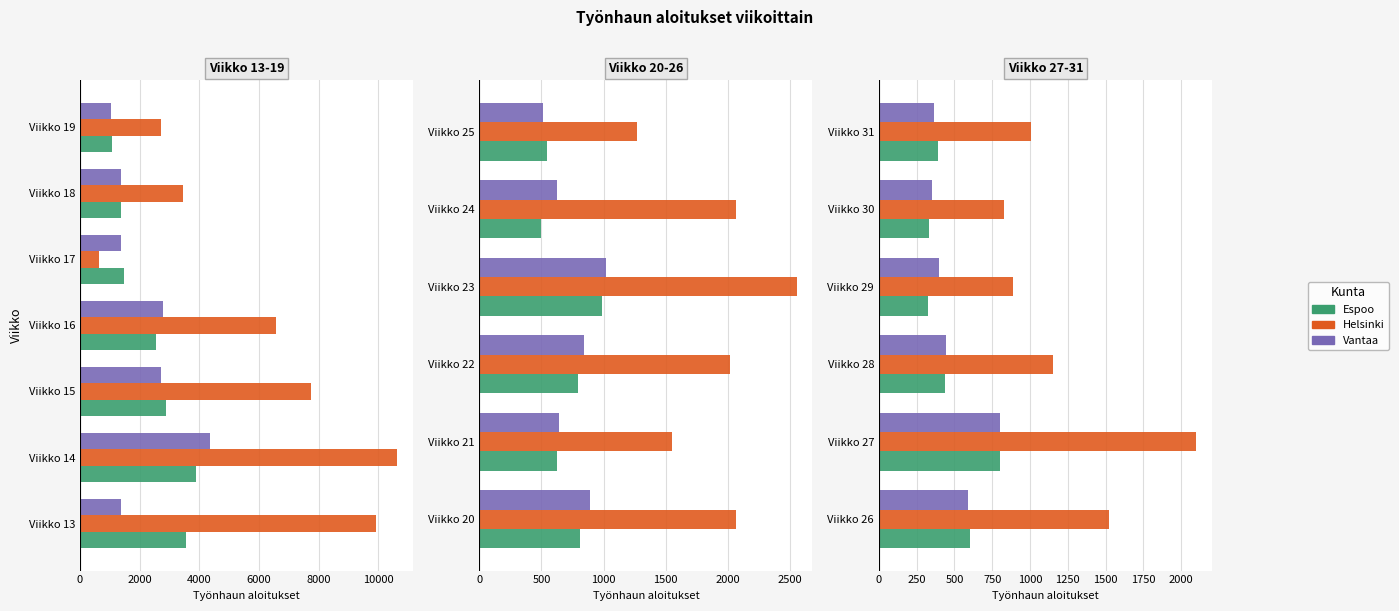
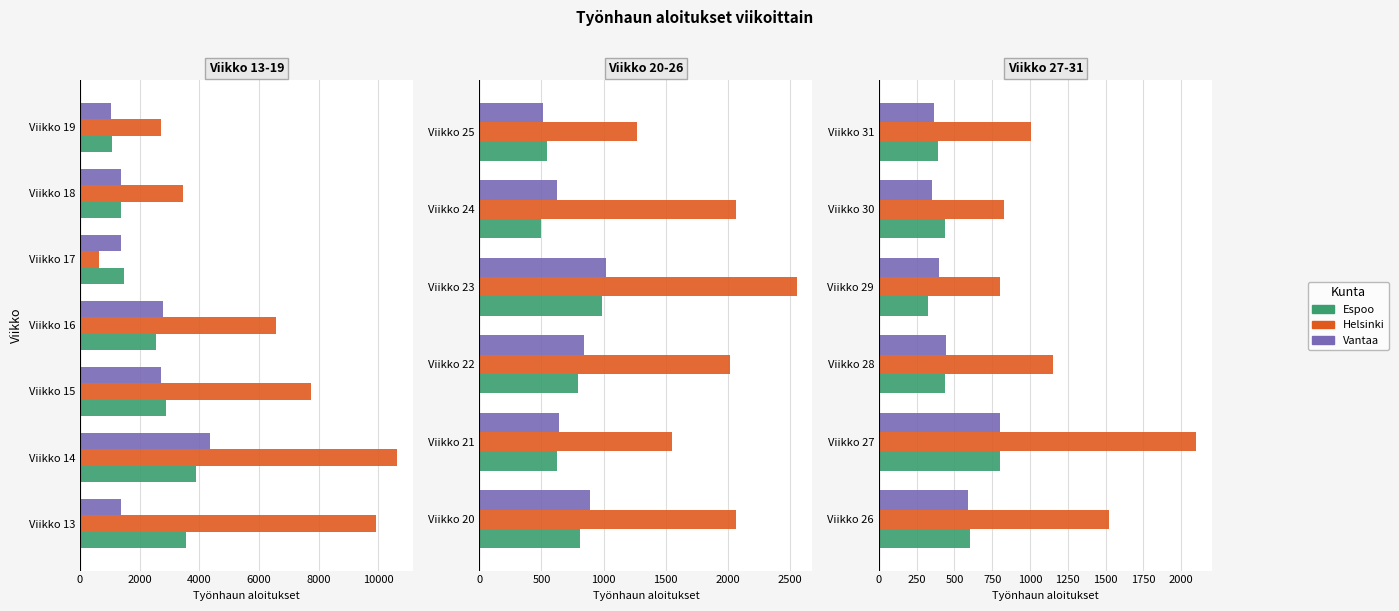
  {
    "Viikko 13-19": {
      "Espoo": {
        "Viikko 19": 1100,
        "Viikko 18": 1400,
        "Viikko 17": 1500,
        "Viikko 16": 2600,
        "Viikko 15": 2900,
        "Viikko 14": 3900,
        "Viikko 13": 3500
      },
      "Helsinki": {
        "Viikko 19": 2700,
        "Viikko 18": 3400,
        "Viikko 17": 600,
        "Viikko 16": 6600,
        "Viikko 15": 7700,
        "Viikko 14": 10600,
        "Viikko 13": 9900
      },
      "Vantaa": {
        "Viikko 19": 1000,
        "Viikko 18": 1400,
        "Viikko 17": 1400,
        "Viikko 16": 2800,
        "Viikko 15": 2700,
        "Viikko 14": 4400,
        "Viikko 13": 1400
      }
    },
    "Viikko 20-26": {
      "Espoo": {
        "Viikko 25": 540,
        "Viikko 24": 500,
        "Viikko 23": 990,
        "Viikko 22": 800,
        "Viikko 21": 620,
        "Viikko 20": 810
      },
      "Helsinki": {
        "Viikko 25": 1270,
        "Viikko 24": 2070,
        "Viikko 23": 2560,
        "Viikko 22": 2020,
        "Viikko 21": 1550,
        "Viikko 20": 2060
      },
      "Vantaa": {
        "Viikko 25": 510,
        "Viikko 24": 630,
        "Viikko 23": 1020,
        "Viikko 22": 840,
        "Viikko 21": 640,
        "Viikko 20": 890
      }
    },
    "Viikko 27-31": {
      "Espoo": {
        "Viikko 31": 390,
-       "Viikko 30": 330,
+       "Viikko 30": 440,
        "Viikko 29": 330,
        "Viikko 28": 430,
        "Viikko 27": 800,
        "Viikko 26": 600
      },
      "Helsinki": {
        "Viikko 31": 1010,
        "Viikko 30": 830,
-       "Viikko 29": 890,
+       "Viikko 29": 800,
        "Viikko 28": 1150,
        "Viikko 27": 2100,
        "Viikko 26": 1530
      },
      "Vantaa": {
        "Viikko 31": 360,
        "Viikko 30": 350,
        "Viikko 29": 400,
        "Viikko 28": 440,
        "Viikko 27": 800,
        "Viikko 26": 590
      }
    }
  }
